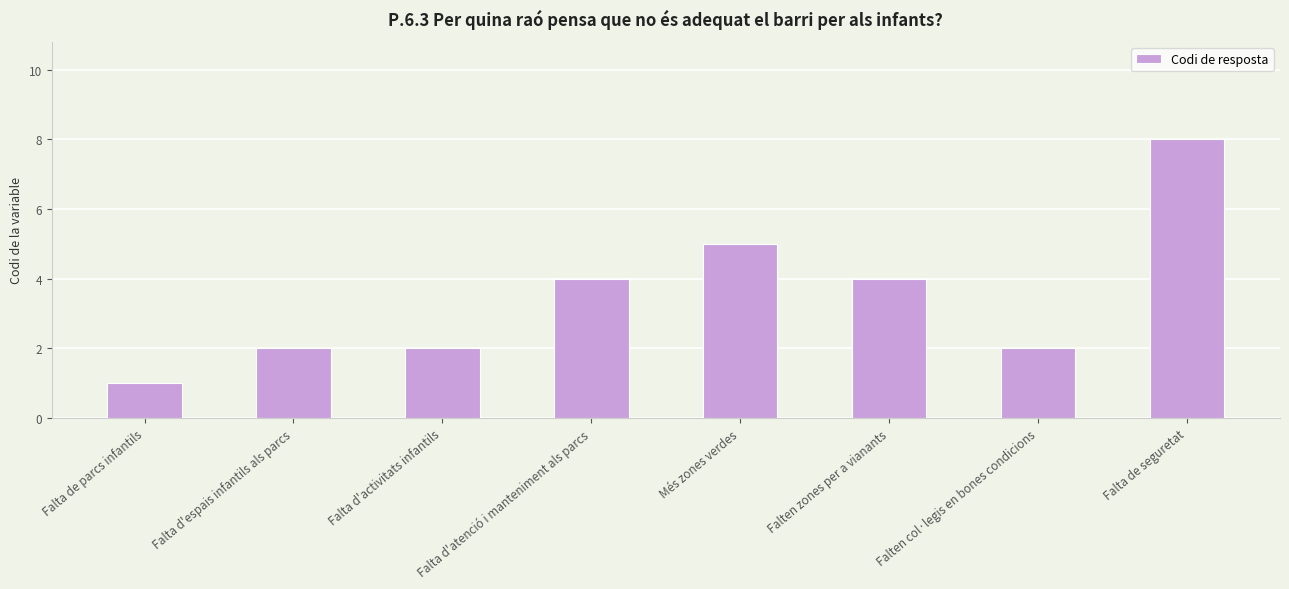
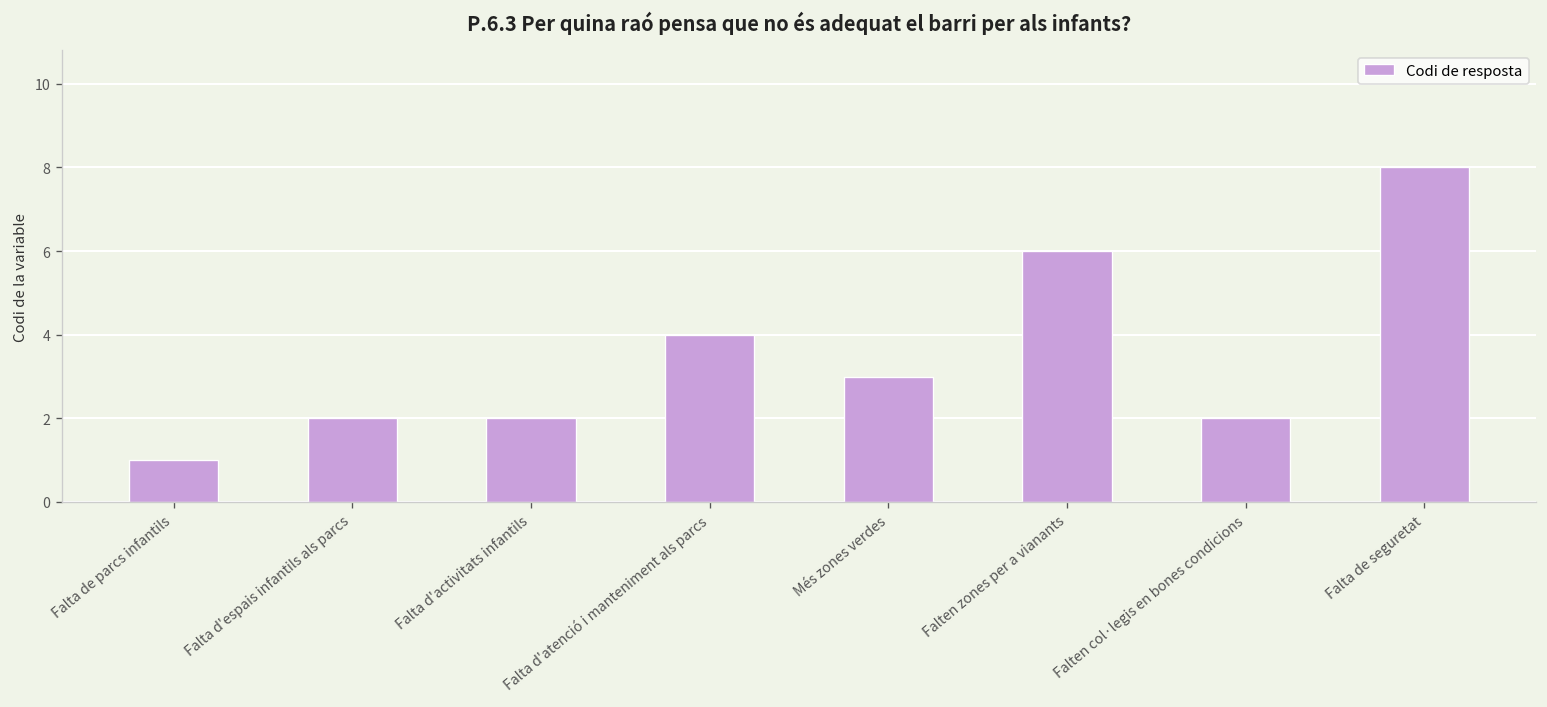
  {
    "Falta de parcs infantils": 1,
    "Falta d'espais infantils als parcs": 2,
    "Falta d'activitats infantils": 2,
    "Falta d'atenció i manteniment als parcs": 4,
-   "Més zones verdes": 5,
-   "Falten zones per a vianants": 4,
+   "Més zones verdes": 3,
+   "Falten zones per a vianants": 6,
    "Falten col·legis en bones condicions": 2,
    "Falta de seguretat": 8
  }
